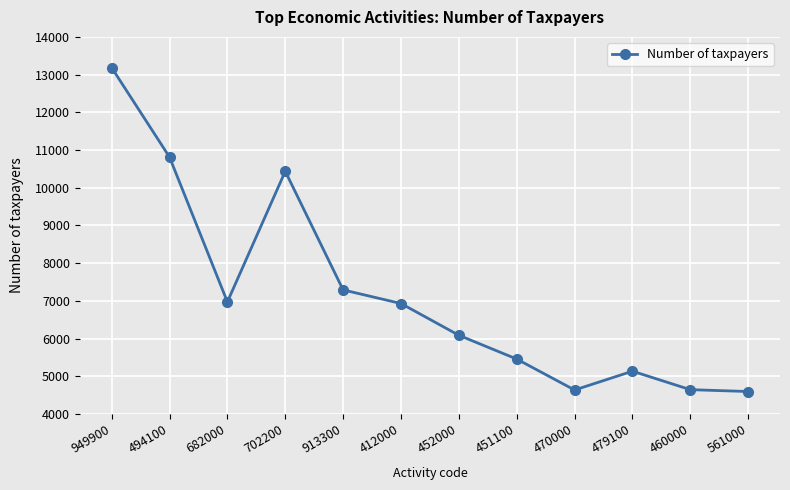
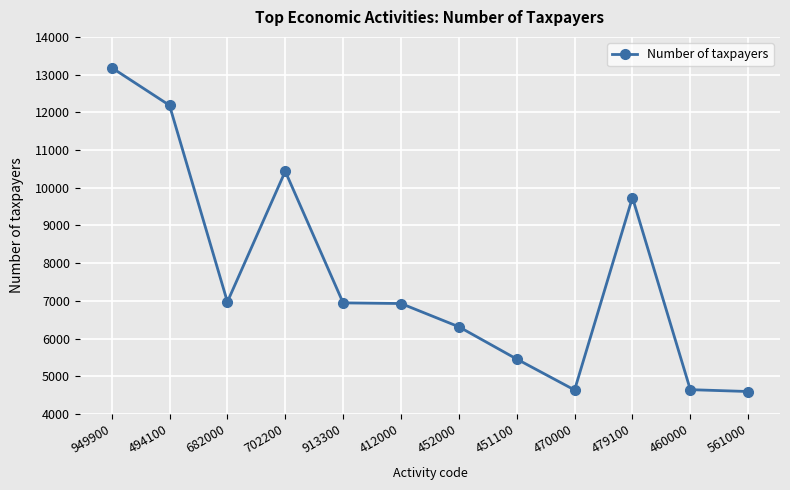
  {
    "949900": 13200,
-   "494100": 10800,
+   "494100": 12200,
    "682000": 7000,
    "702200": 10400,
-   "913300": 7300,
+   "913300": 6900,
    "412000": 6900,
-   "452000": 6100,
+   "452000": 6300,
    "451100": 5500,
    "470000": 4600,
-   "479100": 5100,
+   "479100": 9700,
    "460000": 4600,
    "561000": 4600
  }
